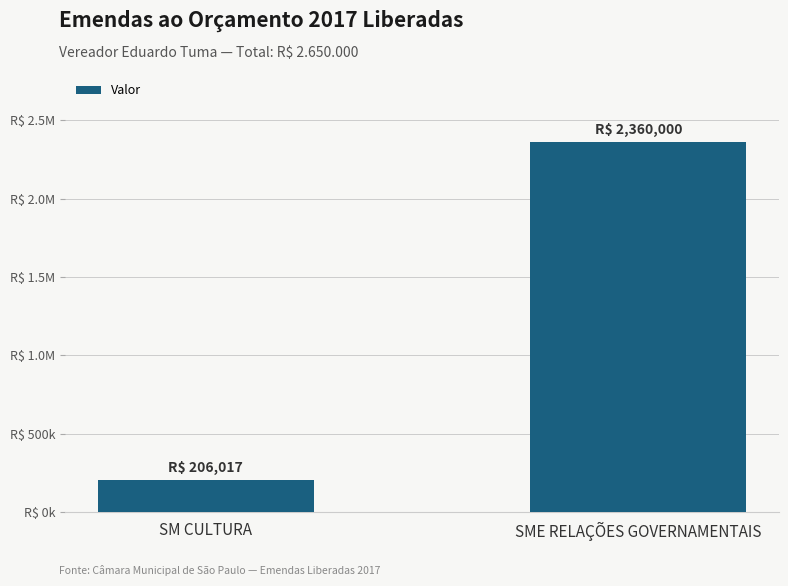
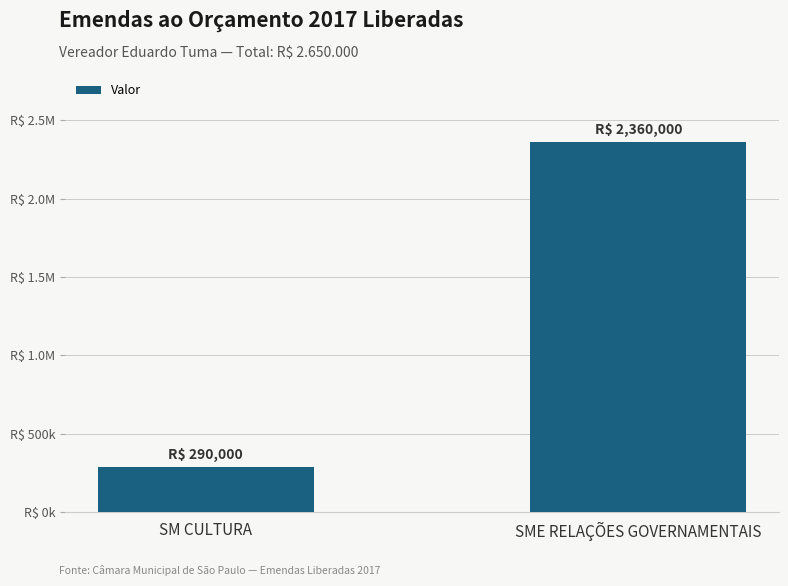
  {
-   "SM CULTURA": "206,017",
+   "SM CULTURA": "290,000",
    "SME RELAÇÕES GOVERNAMENTAIS": "2,360,000"
  }
